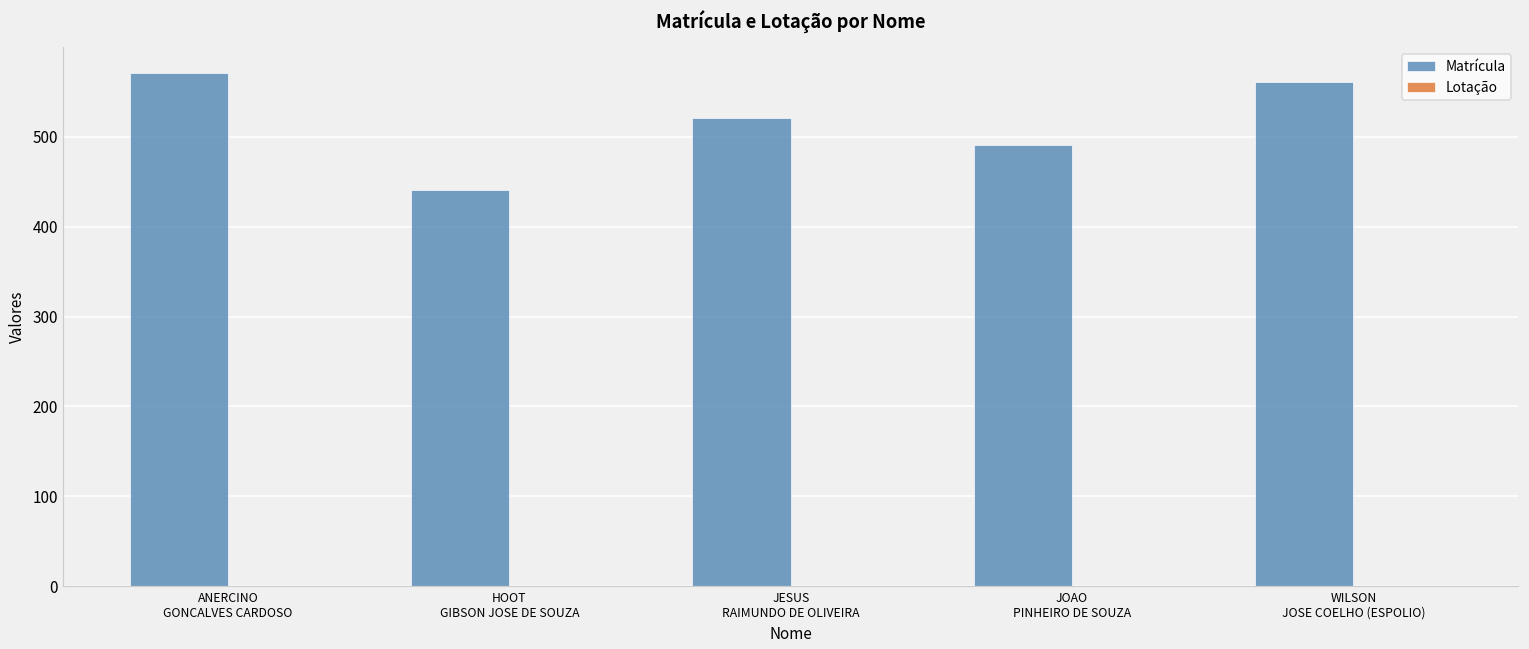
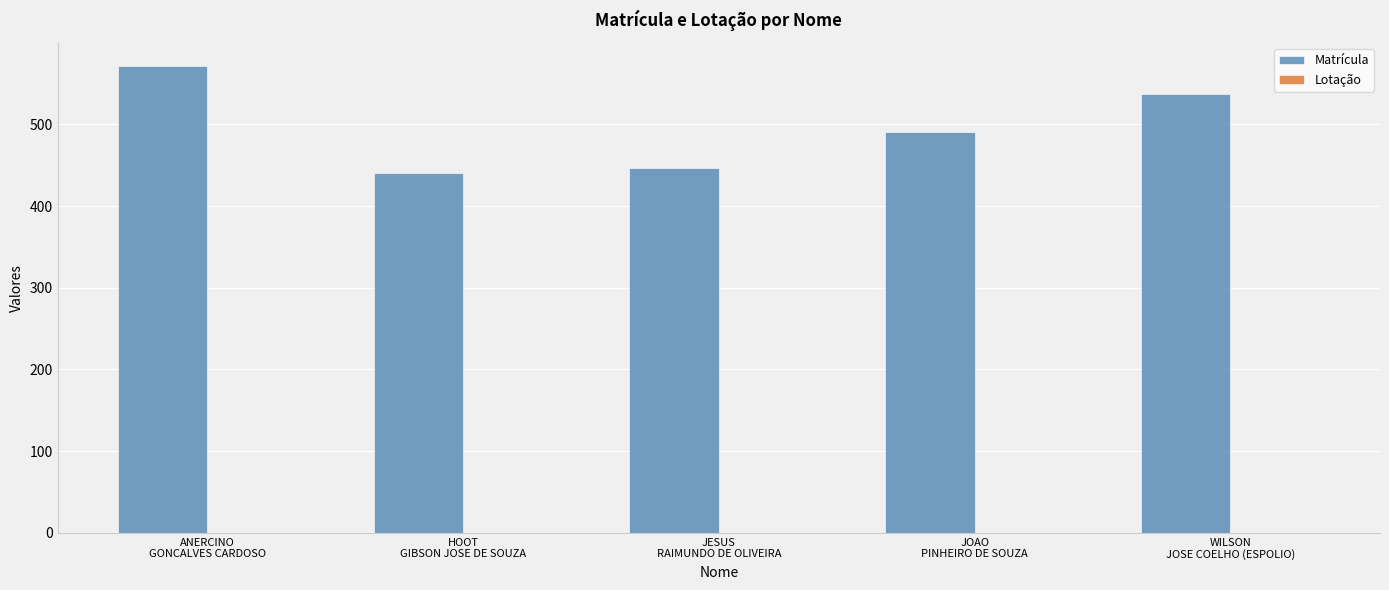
  {
    "Matrícula": {
      "ANERCINO GONCALVES CARDOSO": 570,
      "HOOT GIBSON JOSE DE SOUZA": 440,
-     "JESUS RAIMUNDO DE OLIVEIRA": 520,
+     "JESUS RAIMUNDO DE OLIVEIRA": 450,
      "JOAO PINHEIRO DE SOUZA": 490,
-     "WILSON JOSE COELHO (ESPOLIO)": 560
+     "WILSON JOSE COELHO (ESPOLIO)": 540
    },
    "Lotação": {
      "ANERCINO GONCALVES CARDOSO": 0,
      "HOOT GIBSON JOSE DE SOUZA": 0,
      "JESUS RAIMUNDO DE OLIVEIRA": 0,
      "JOAO PINHEIRO DE SOUZA": 0,
      "WILSON JOSE COELHO (ESPOLIO)": 0
    }
  }
